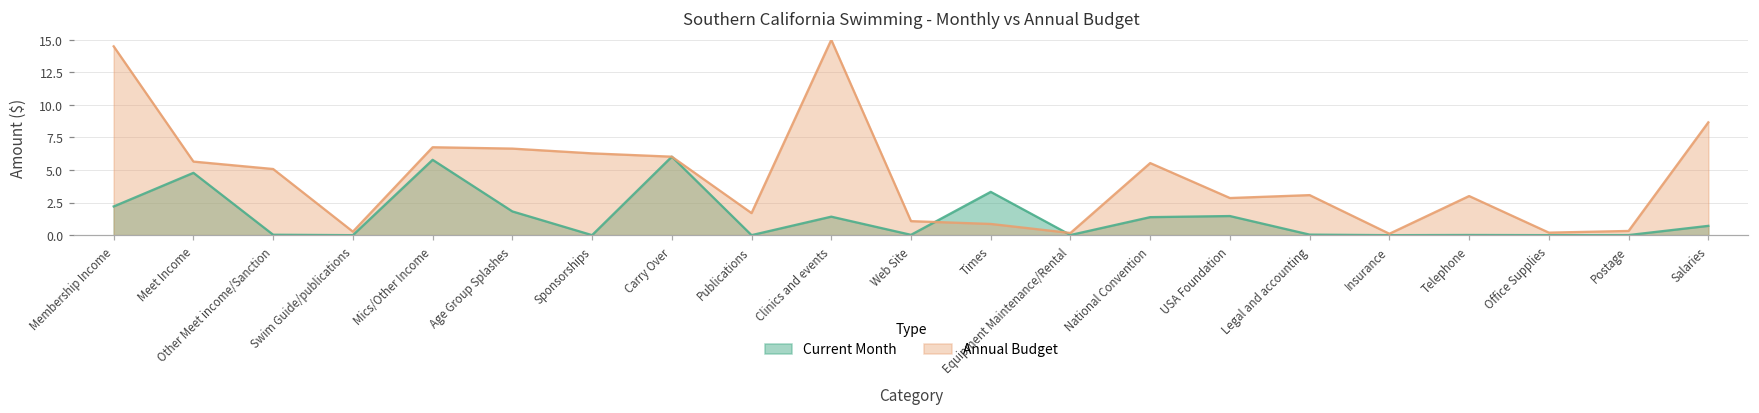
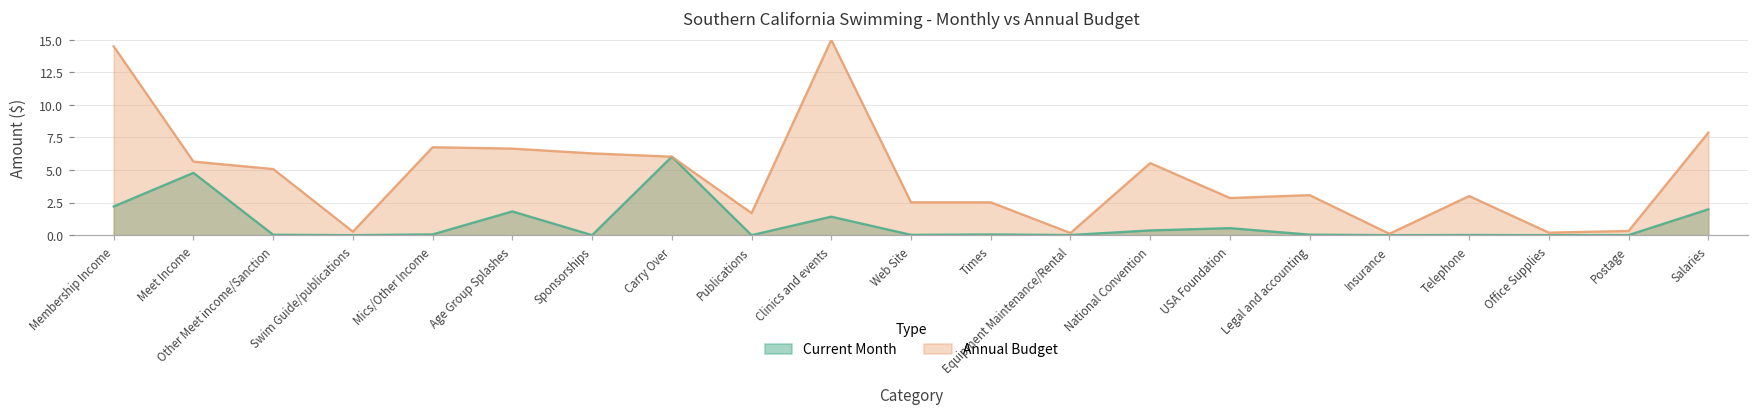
  {
    "Current Month": {
      "Membership Income": 2.2,
      "Meet Income": 4.8,
      "Other Meet income/Sanction": 0.0,
      "Swim Guide/publications": 0.0,
-     "Mics/Other Income": 5.8,
+     "Mics/Other Income": 0.1,
      "Age Group Splashes": 1.8,
      "Sponsorships": 0.0,
      "Publications": 0.0,
      "Clinics and events": 1.4,
      "Web Site": 0.0,
-     "Times": 3.3,
-     "National Convention": 1.4,
-     "USA Foundation": 1.5,
+     "Times": 0.1,
+     "National Convention": 0.4,
+     "USA Foundation": 0.5,
      "Legal and accounting": 0.0,
      "Telephone": 0.0,
      "Postage": 0.0,
-     "Salaries": 0.7
+     "Salaries": 2.0
    },
    "Annual Budget": {
      "Membership Income": 14.5,
      "Meet Income": 5.6,
      "Other Meet income/Sanction": 5.1,
      "Swim Guide/publications": 0.3,
      "Mics/Other Income": 6.8,
      "Age Group Splashes": 6.6,
      "Sponsorships": 6.3,
      "Publications": 1.7,
      "Clinics and events": 15.0,
-     "Web Site": 1.1,
-     "Times": 0.9,
+     "Web Site": 2.5,
+     "Times": 2.5,
      "National Convention": 5.5,
      "USA Foundation": 2.9,
      "Legal and accounting": 3.1,
      "Telephone": 3.0,
      "Postage": 0.3,
-     "Salaries": 8.7
+     "Salaries": 7.9
    }
  }
